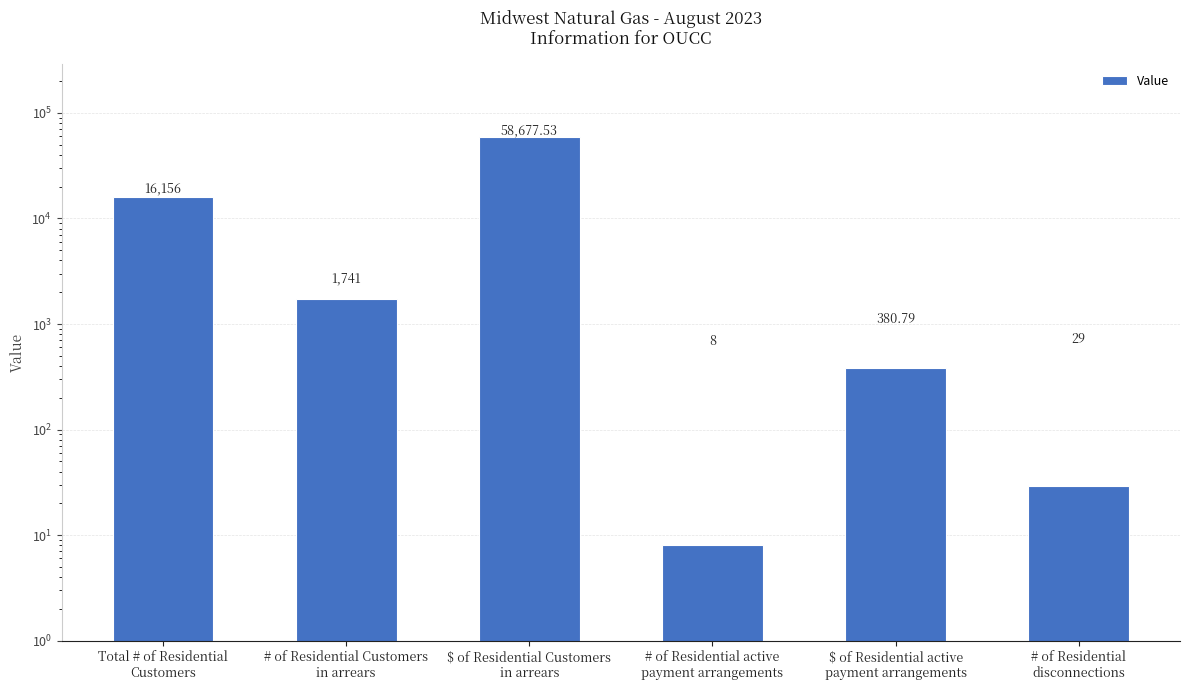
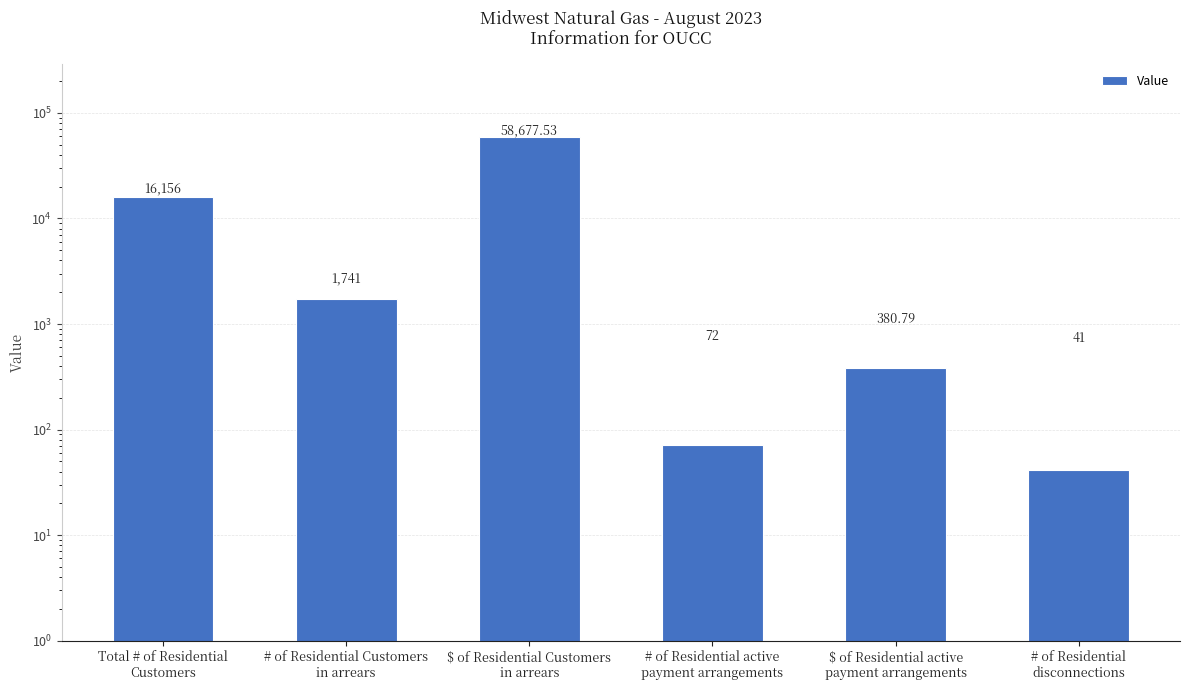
  {
    "Total # of Residential Customers": "16,156",
    "# of Residential Customers in arrears": "1,741",
    "$ of Residential Customers in arrears": "58,677.53",
-   "# of Residential active payment arrangements": "8",
-   "# of Residential disconnections": "29"
+   "# of Residential active payment arrangements": "72",
+   "# of Residential disconnections": "41"
  }
